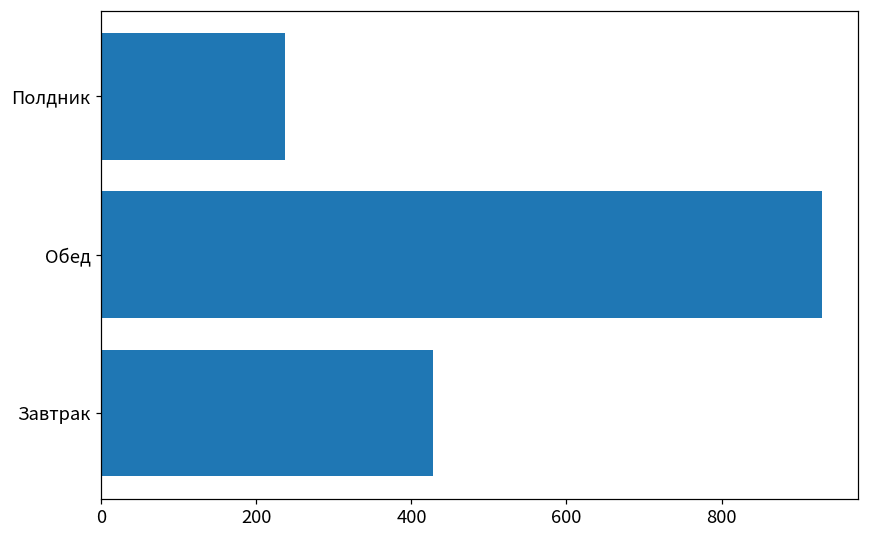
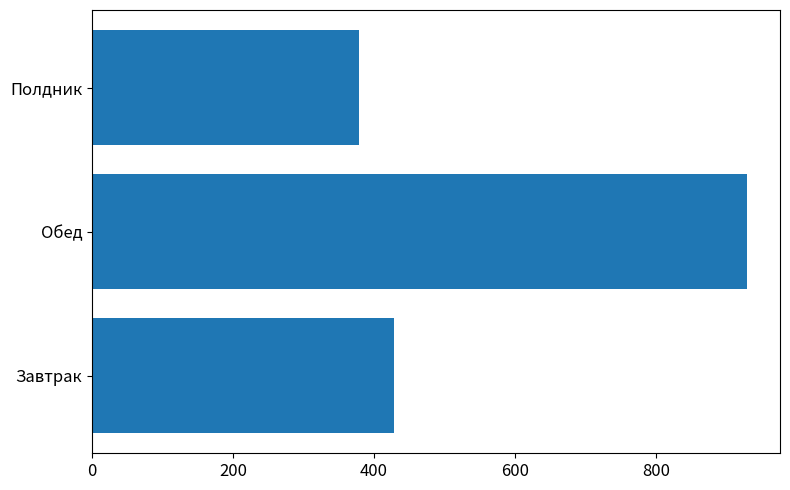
  {
-   "Полдник": 240,
+   "Полдник": 380,
    "Обед": 930,
    "Завтрак": 430
  }
